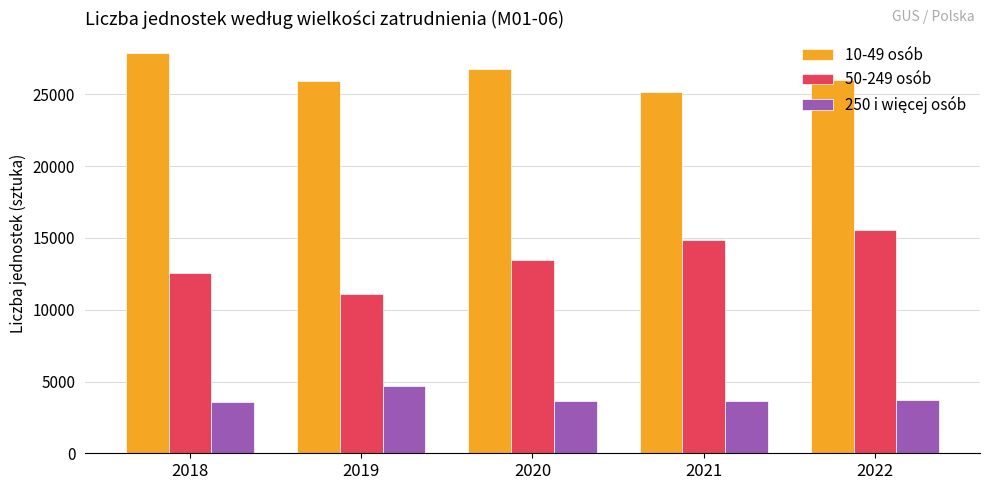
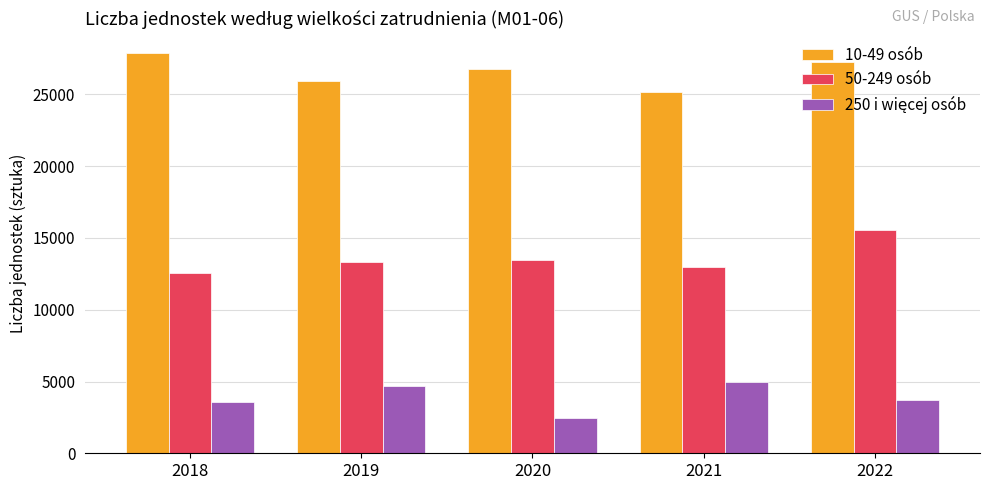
  {
    "10-49 osób": {
      "2018": 27900,
      "2019": 26000,
      "2020": 26800,
      "2021": 25200,
-     "2022": 26000
+     "2022": 27300
    },
    "50-249 osób": {
      "2018": 12500,
-     "2019": 11100,
+     "2019": 13300,
      "2020": 13500,
-     "2021": 14900,
+     "2021": 13000,
      "2022": 15500
    },
    "250 i więcej osób": {
      "2018": 3600,
      "2019": 4700,
-     "2020": 3700,
-     "2021": 3600,
+     "2020": 2400,
+     "2021": 4900,
      "2022": 3700
    }
  }
